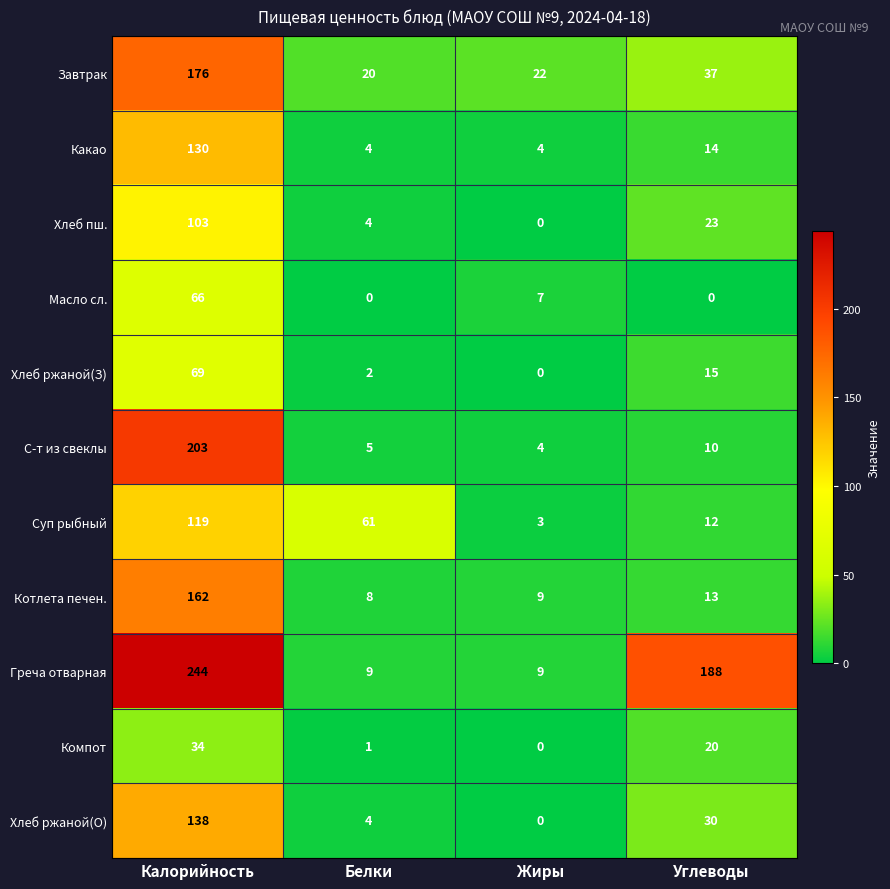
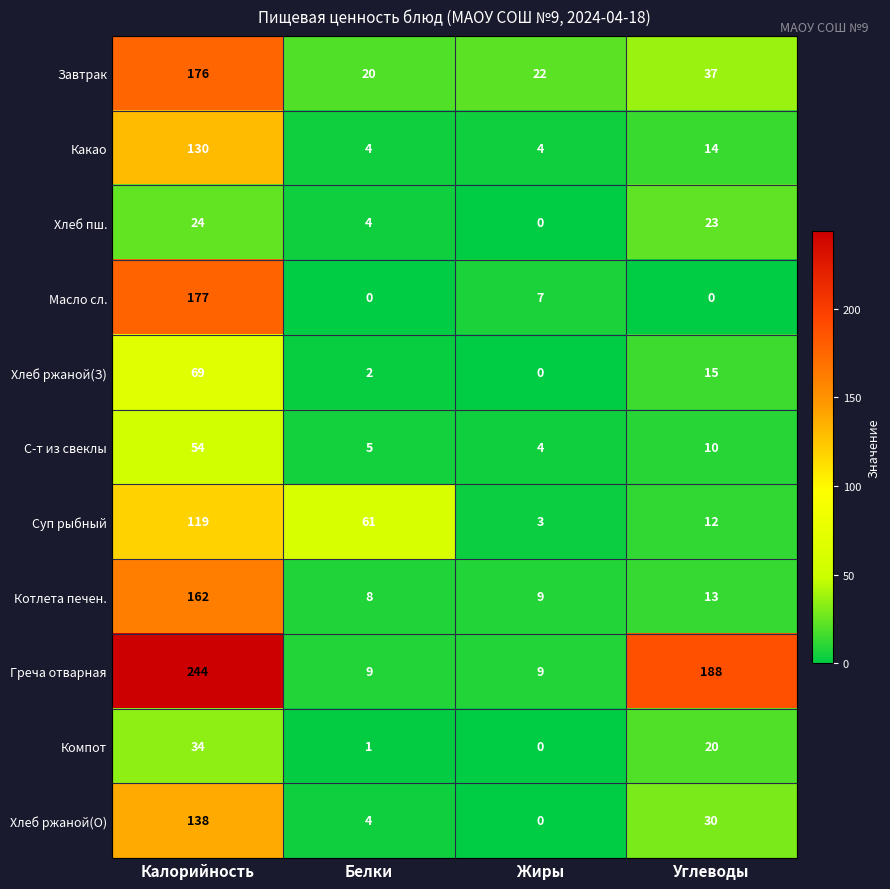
  {
    "Завтрак": {
      "Калорийность": 176,
      "Белки": 20,
      "Жиры": 22,
      "Углеводы": 37
    },
    "Какао": {
      "Калорийность": 130,
      "Белки": 4,
      "Жиры": 4,
      "Углеводы": 14
    },
    "Хлеб пш.": {
-     "Калорийность": 103,
+     "Калорийность": 24,
      "Белки": 4,
      "Жиры": 0,
      "Углеводы": 23
    },
    "Масло сл.": {
-     "Калорийность": 66,
+     "Калорийность": 177,
      "Белки": 0,
      "Жиры": 7,
      "Углеводы": 0
    },
    "Хлеб ржаной(З)": {
      "Калорийность": 69,
      "Белки": 2,
      "Жиры": 0,
      "Углеводы": 15
    },
    "С-т из свеклы": {
-     "Калорийность": 203,
+     "Калорийность": 54,
      "Белки": 5,
      "Жиры": 4,
      "Углеводы": 10
    },
    "Суп рыбный": {
      "Калорийность": 119,
      "Белки": 61,
      "Жиры": 3,
      "Углеводы": 12
    },
    "Котлета печен.": {
      "Калорийность": 162,
      "Белки": 8,
      "Жиры": 9,
      "Углеводы": 13
    },
    "Греча отварная": {
      "Калорийность": 244,
      "Белки": 9,
      "Жиры": 9,
      "Углеводы": 188
    },
    "Компот": {
      "Калорийность": 34,
      "Белки": 1,
      "Жиры": 0,
      "Углеводы": 20
    },
    "Хлеб ржаной(О)": {
      "Калорийность": 138,
      "Белки": 4,
      "Жиры": 0,
      "Углеводы": 30
    }
  }
